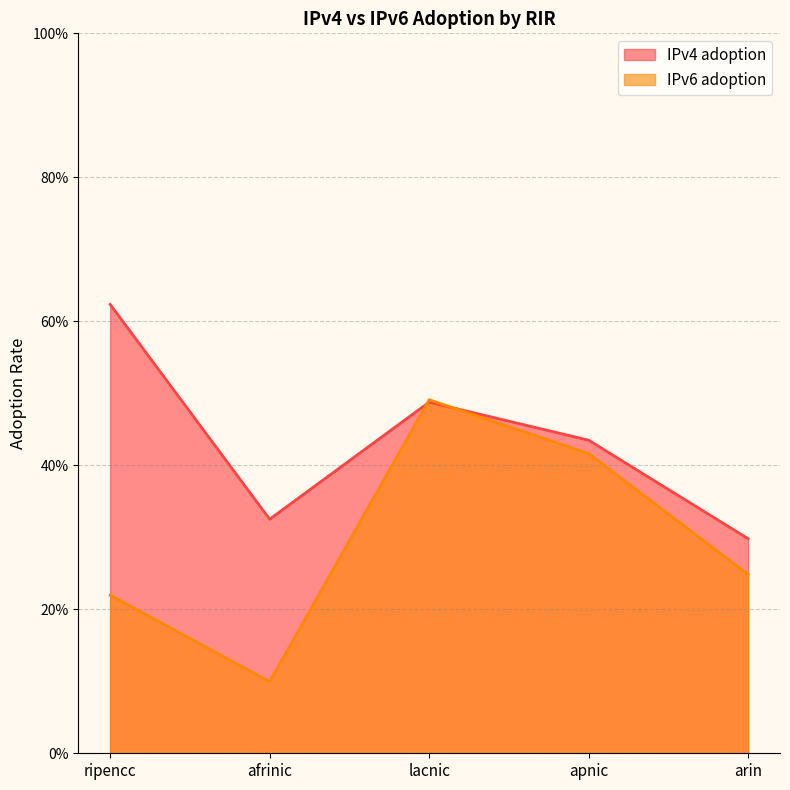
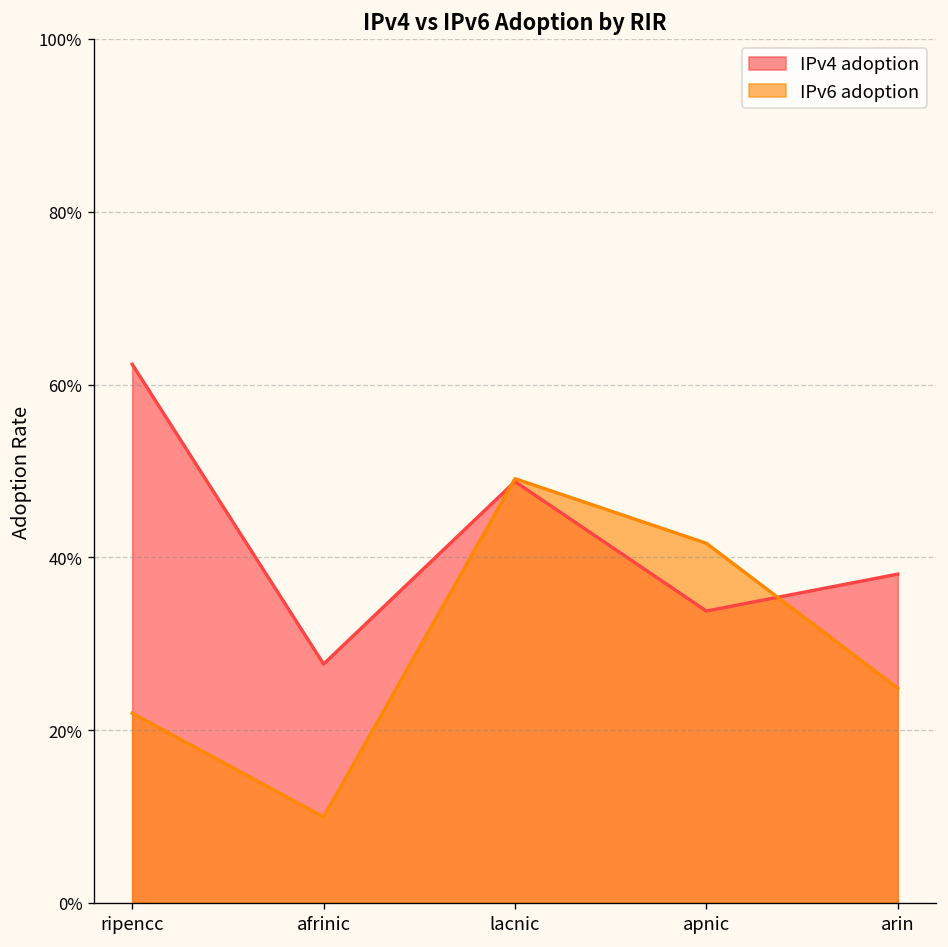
  {
    "IPv4 adoption": {
      "ripencc": "62%",
-     "afrinic": "33%",
-     "apnic": "43%",
-     "arin": "30%"
+     "afrinic": "28%",
+     "apnic": "34%",
+     "arin": "38%"
    },
    "IPv6 adoption": {
      "ripencc": "22%",
      "afrinic": "10%",
      "apnic": "42%",
      "arin": "25%"
    }
  }
